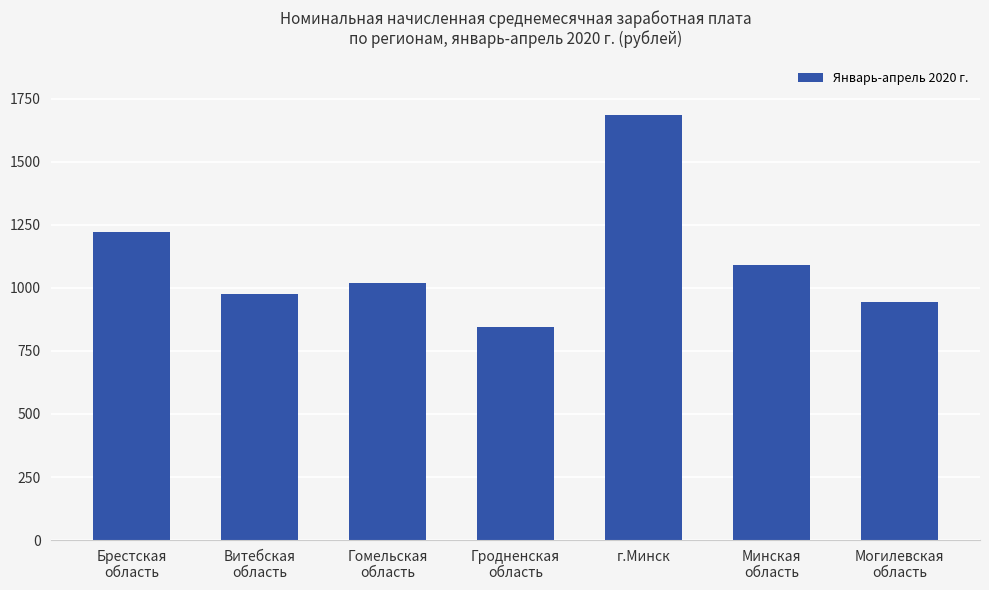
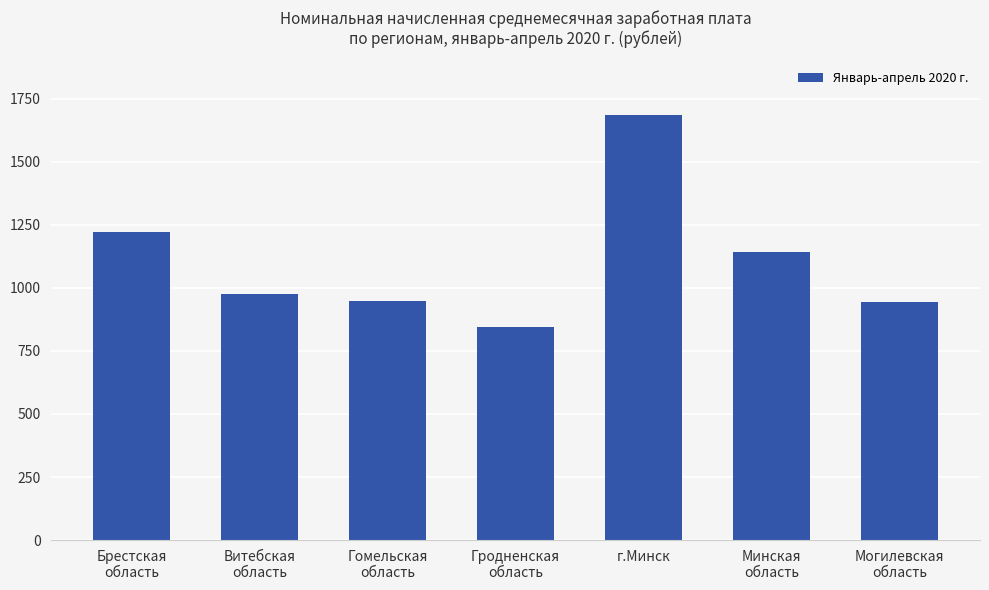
  {
    "Брестская область": 1220,
    "Витебская область": 980,
-   "Гомельская область": 1020,
+   "Гомельская область": 950,
    "Гродненская область": 840,
    "г.Минск": 1690,
-   "Минская область": 1090,
+   "Минская область": 1140,
    "Могилевская область": 940
  }
